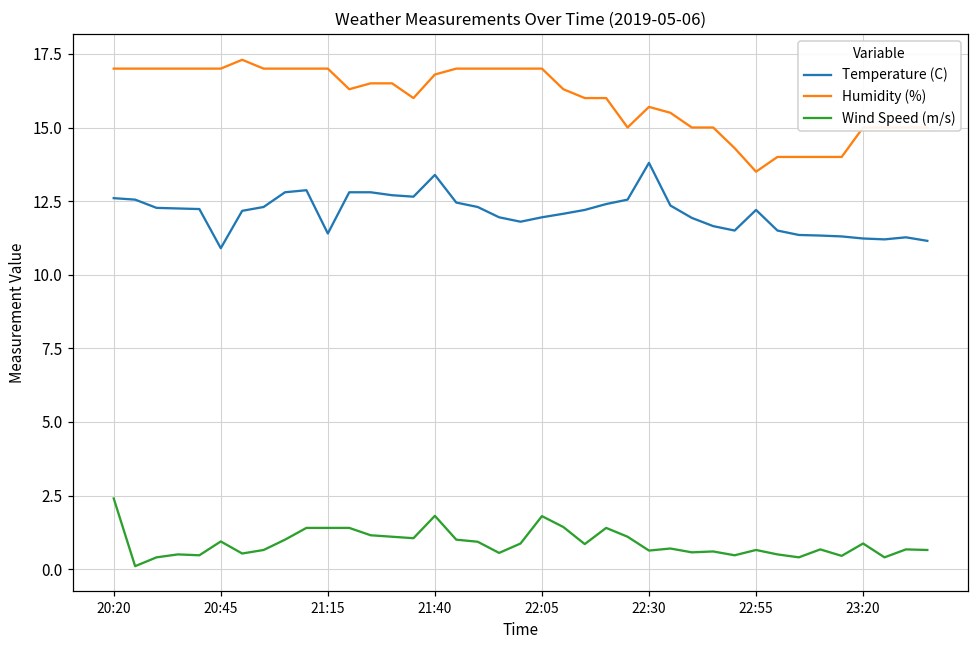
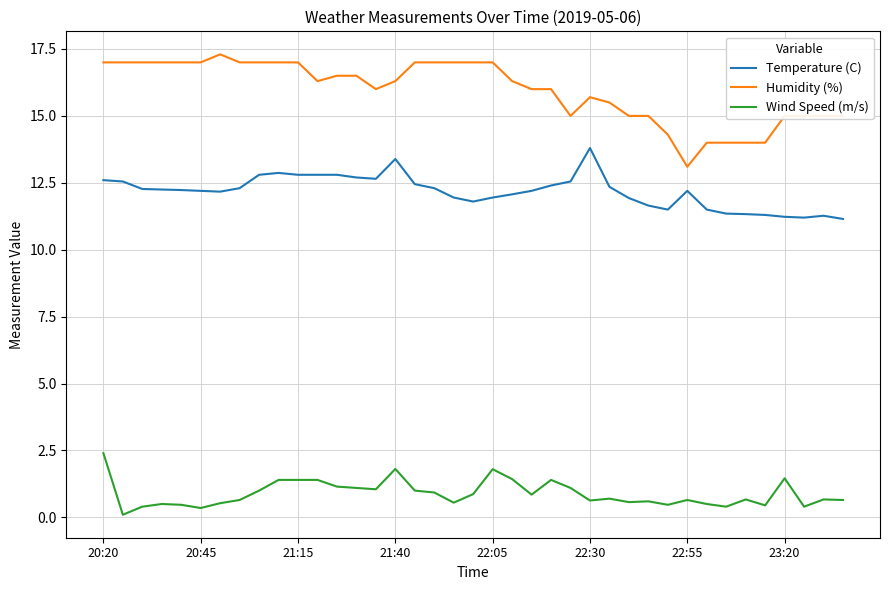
  {
    "Temperature (C)": {
      "20:20": 12.6,
-     "20:45": 10.9,
-     "21:15": 11.4,
+     "20:45": 12.2,
+     "21:15": 12.8,
      "21:40": 13.4,
      "22:05": 12.0,
      "22:30": 13.8,
      "22:55": 12.2,
      "23:20": 11.2
    },
    "Humidity (%)": {
      "20:20": 17.0,
      "20:45": 17.0,
      "21:15": 17.0,
-     "21:40": 16.8,
+     "21:40": 16.3,
      "22:05": 17.0,
      "22:30": 15.7,
-     "22:55": 13.5
+     "22:55": 13.1
    },
    "Wind Speed (m/s)": {
      "20:20": 2.4,
-     "20:45": 0.9,
+     "20:45": 0.4,
      "21:15": 1.4,
      "21:40": 1.8,
      "22:05": 1.8,
      "22:30": 0.6,
      "22:55": 0.7,
-     "23:20": 0.9
+     "23:20": 1.5
    }
  }
